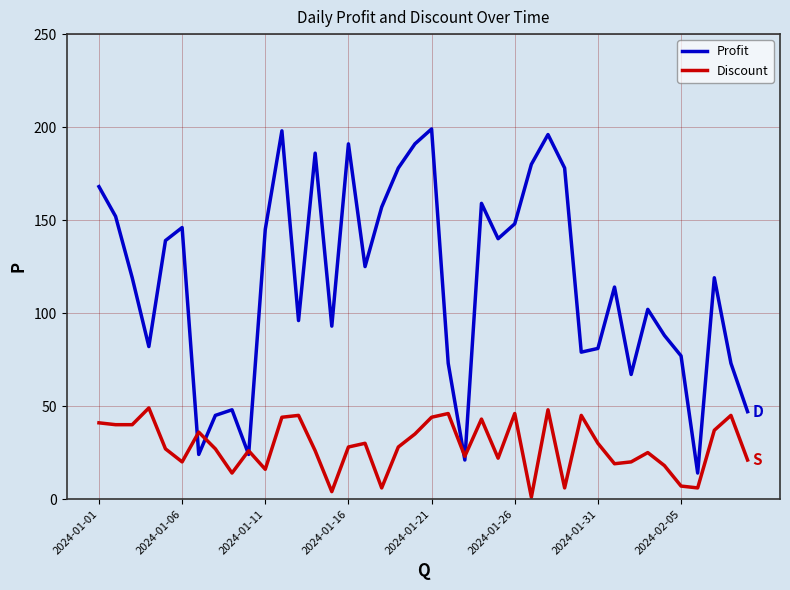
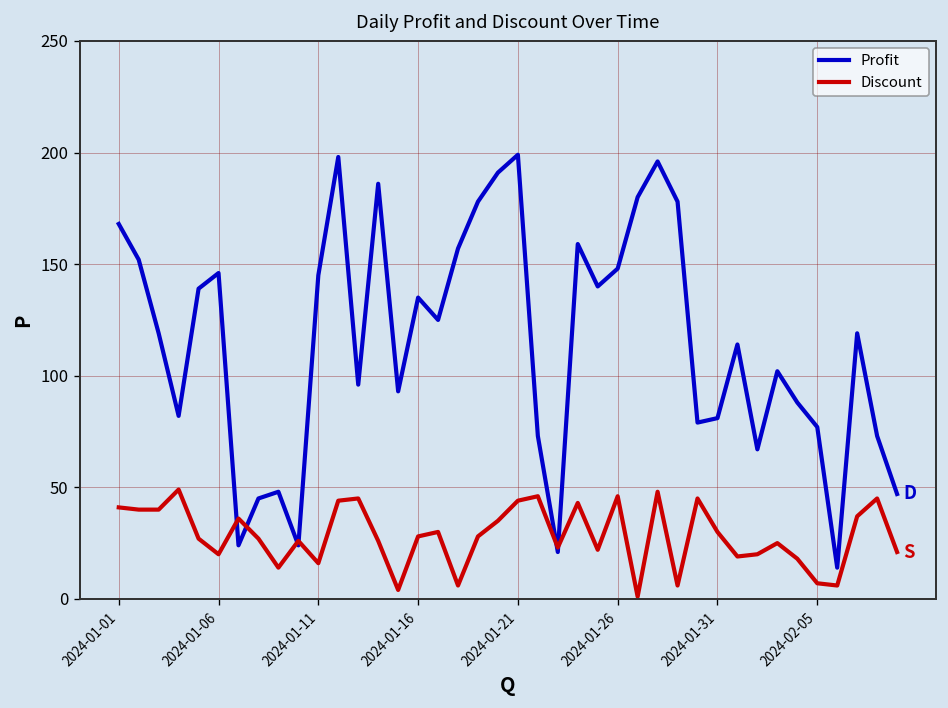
  {
    "Profit": {
      "2024-01-01": 168,
      "2024-01-06": 146,
      "2024-01-11": 145,
-     "2024-01-16": 191,
+     "2024-01-16": 135,
      "2024-01-21": 199,
      "2024-01-26": 148,
      "2024-01-31": 81,
      "2024-02-05": 77
    },
    "Discount": {
      "2024-01-01": 41,
      "2024-01-06": 20,
      "2024-01-11": 16,
      "2024-01-16": 28,
      "2024-01-21": 44,
      "2024-01-26": 46,
      "2024-01-31": 30,
      "2024-02-05": 7
    }
  }
